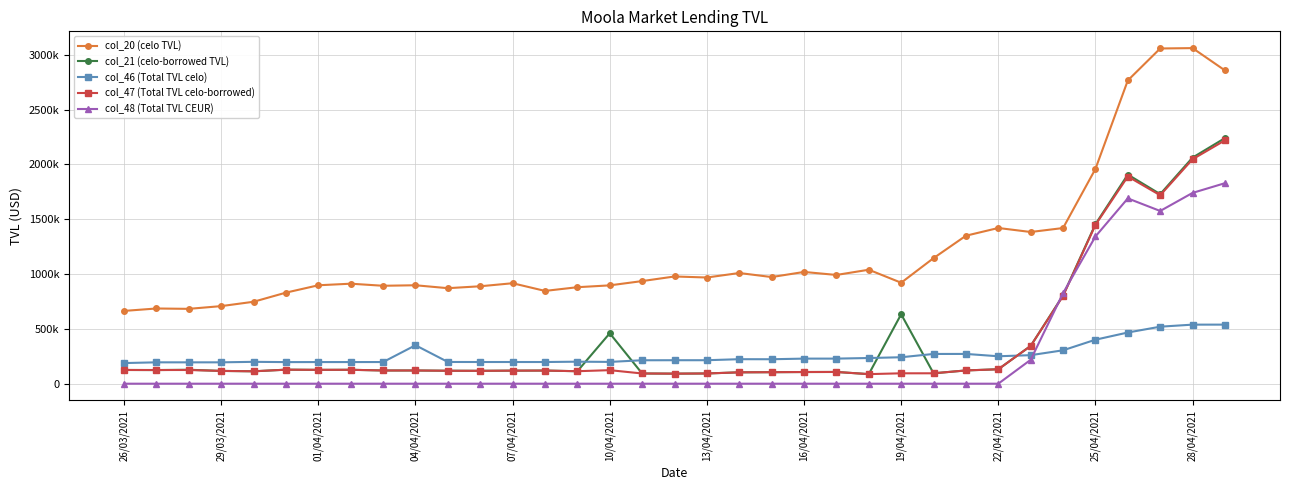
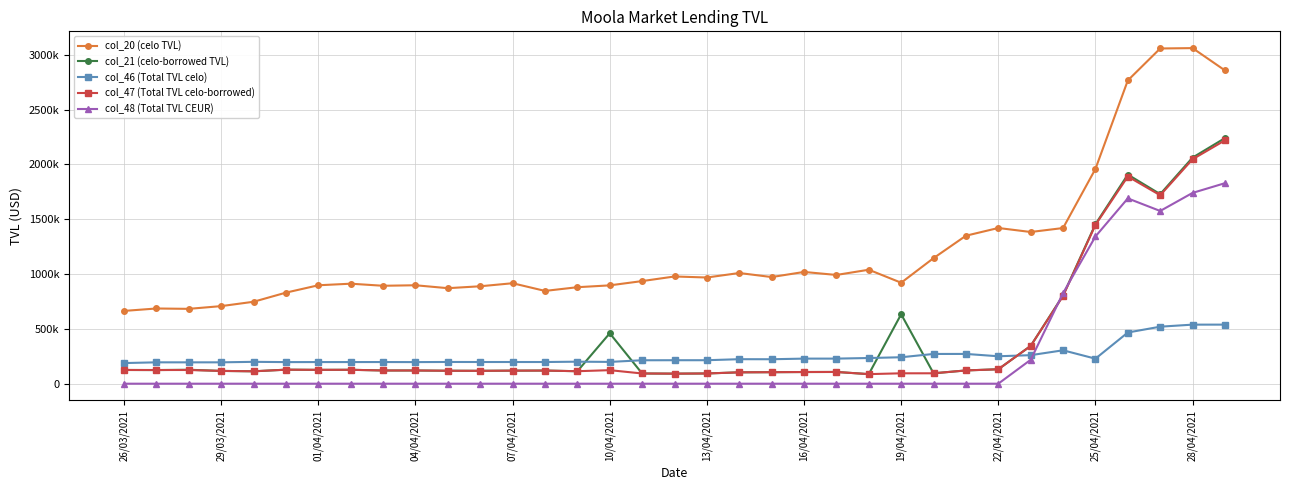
  {
    "col_21 (celo-borrowed TVL)": {
      "10/04/2021": 460000,
      "19/04/2021": 630000
    },
    "col_46 (Total TVL celo)": {
      "26/03/2021": 190000,
      "29/03/2021": 190000,
      "01/04/2021": 200000,
-     "04/04/2021": 350000,
+     "04/04/2021": 200000,
      "07/04/2021": 200000,
      "10/04/2021": 200000,
      "13/04/2021": 210000,
      "16/04/2021": 230000,
      "19/04/2021": 240000,
      "22/04/2021": 250000,
-     "25/04/2021": 400000,
+     "25/04/2021": 230000,
      "28/04/2021": 540000
    },
    "col_48 (Total TVL CEUR)": {
      "26/03/2021": 0,
      "29/03/2021": 0,
      "01/04/2021": 0,
      "04/04/2021": 0,
      "07/04/2021": 0,
      "10/04/2021": 0,
      "13/04/2021": 0,
      "16/04/2021": 0,
      "19/04/2021": 0,
      "22/04/2021": 0,
      "25/04/2021": 1340000,
      "28/04/2021": 1740000
    }
  }
